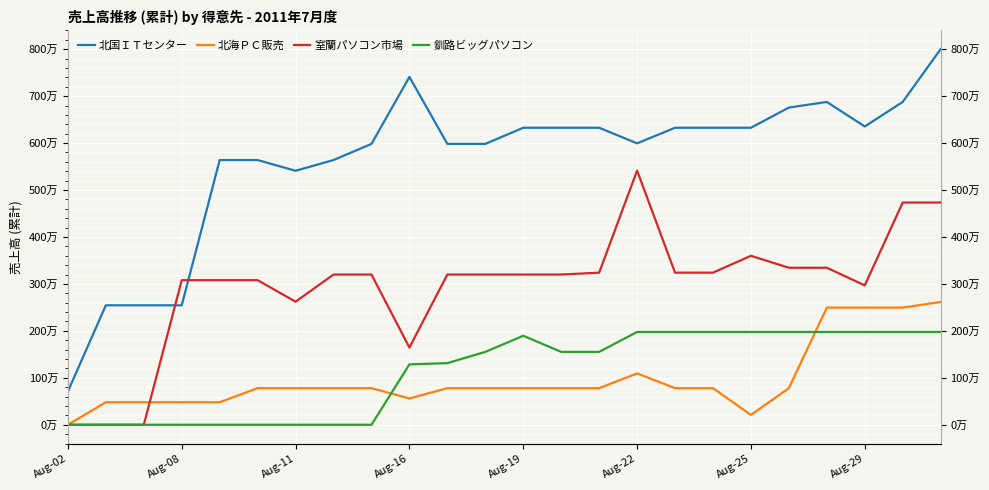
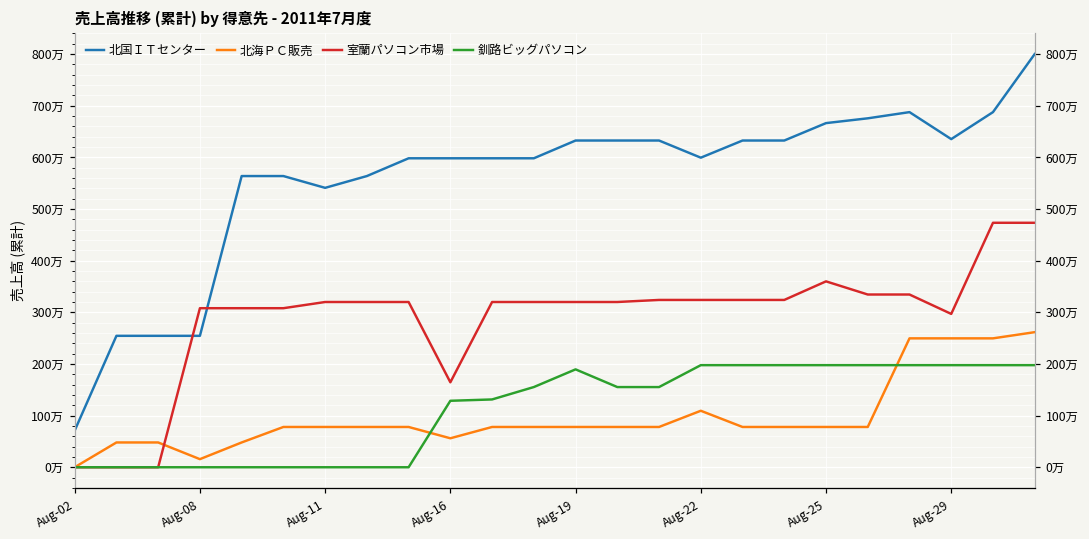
  {
    "北国ＩＴセンター": {
      "Aug-02": "70万",
      "Aug-08": "250万",
      "Aug-11": "540万",
-     "Aug-16": "740万",
+     "Aug-16": "600万",
      "Aug-19": "630万",
      "Aug-22": "600万",
-     "Aug-25": "630万",
+     "Aug-25": "670万",
      "Aug-29": "640万"
    },
    "北海ＰＣ販売": {
-     "Aug-08": "50万",
+     "Aug-08": "20万",
      "Aug-11": "80万",
      "Aug-16": "60万",
      "Aug-19": "80万",
      "Aug-22": "110万",
-     "Aug-25": "20万",
+     "Aug-25": "80万",
      "Aug-29": "250万"
    },
    "室蘭パソコン市場": {
      "Aug-08": "310万",
-     "Aug-11": "260万",
+     "Aug-11": "320万",
      "Aug-16": "160万",
      "Aug-19": "320万",
-     "Aug-22": "540万",
+     "Aug-22": "320万",
      "Aug-25": "360万",
      "Aug-29": "300万"
    },
    "釧路ビッグパソコン": {
      "Aug-08": "0万",
      "Aug-11": "0万",
      "Aug-16": "130万",
      "Aug-19": "190万",
      "Aug-22": "200万",
      "Aug-25": "200万",
      "Aug-29": "200万"
    }
  }
